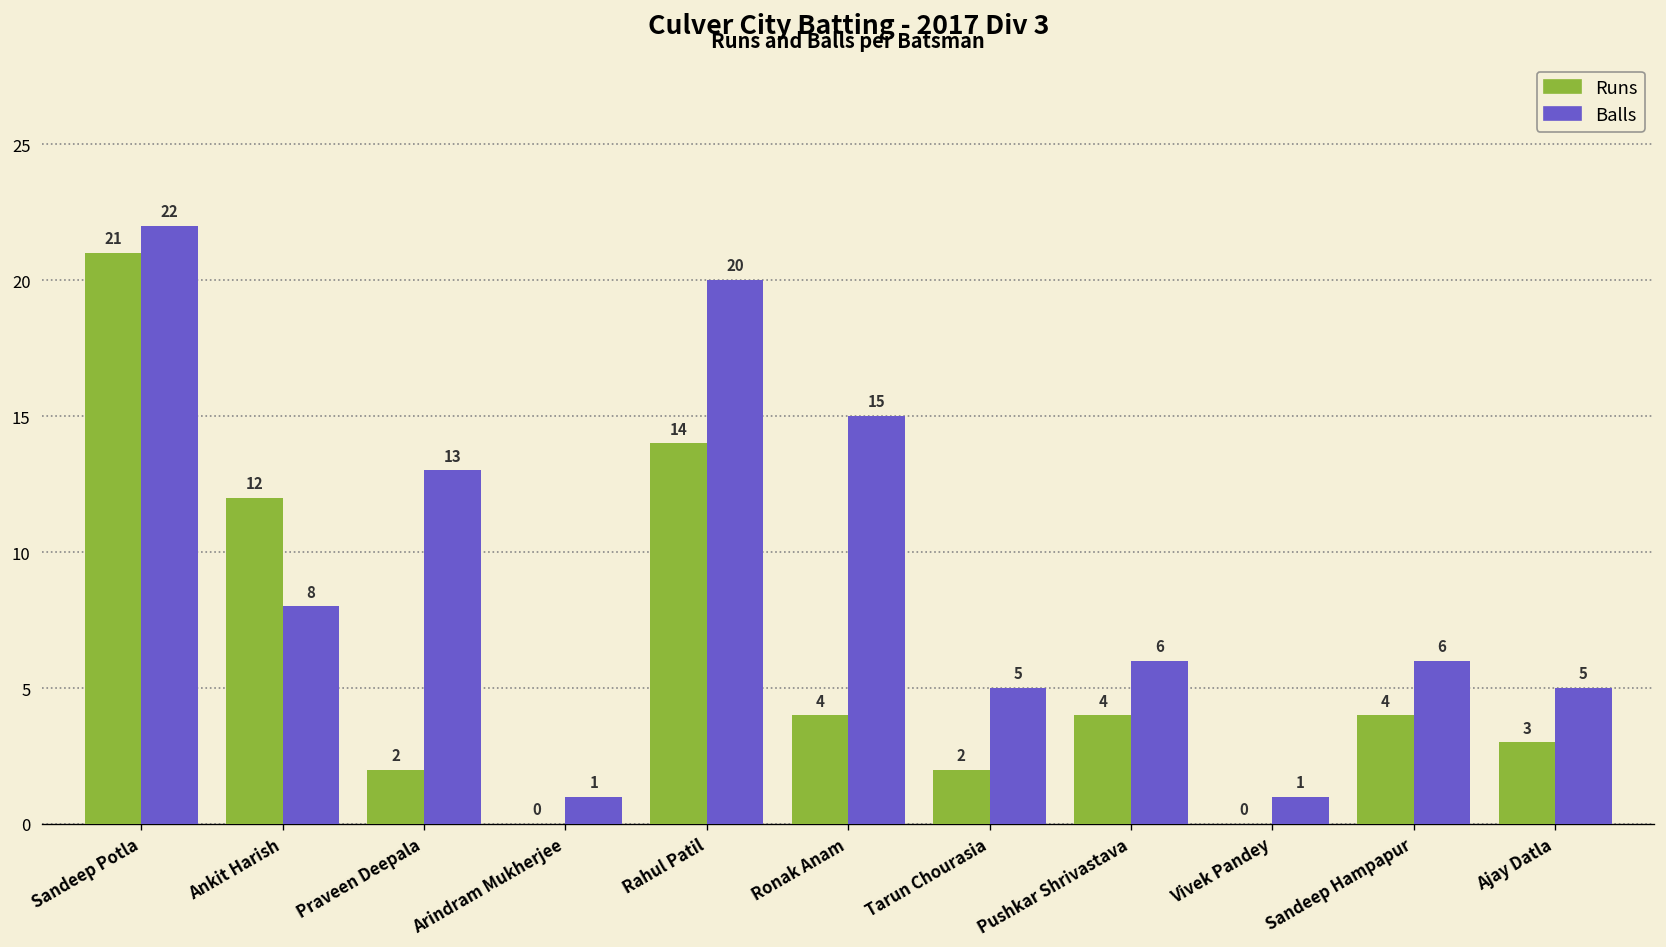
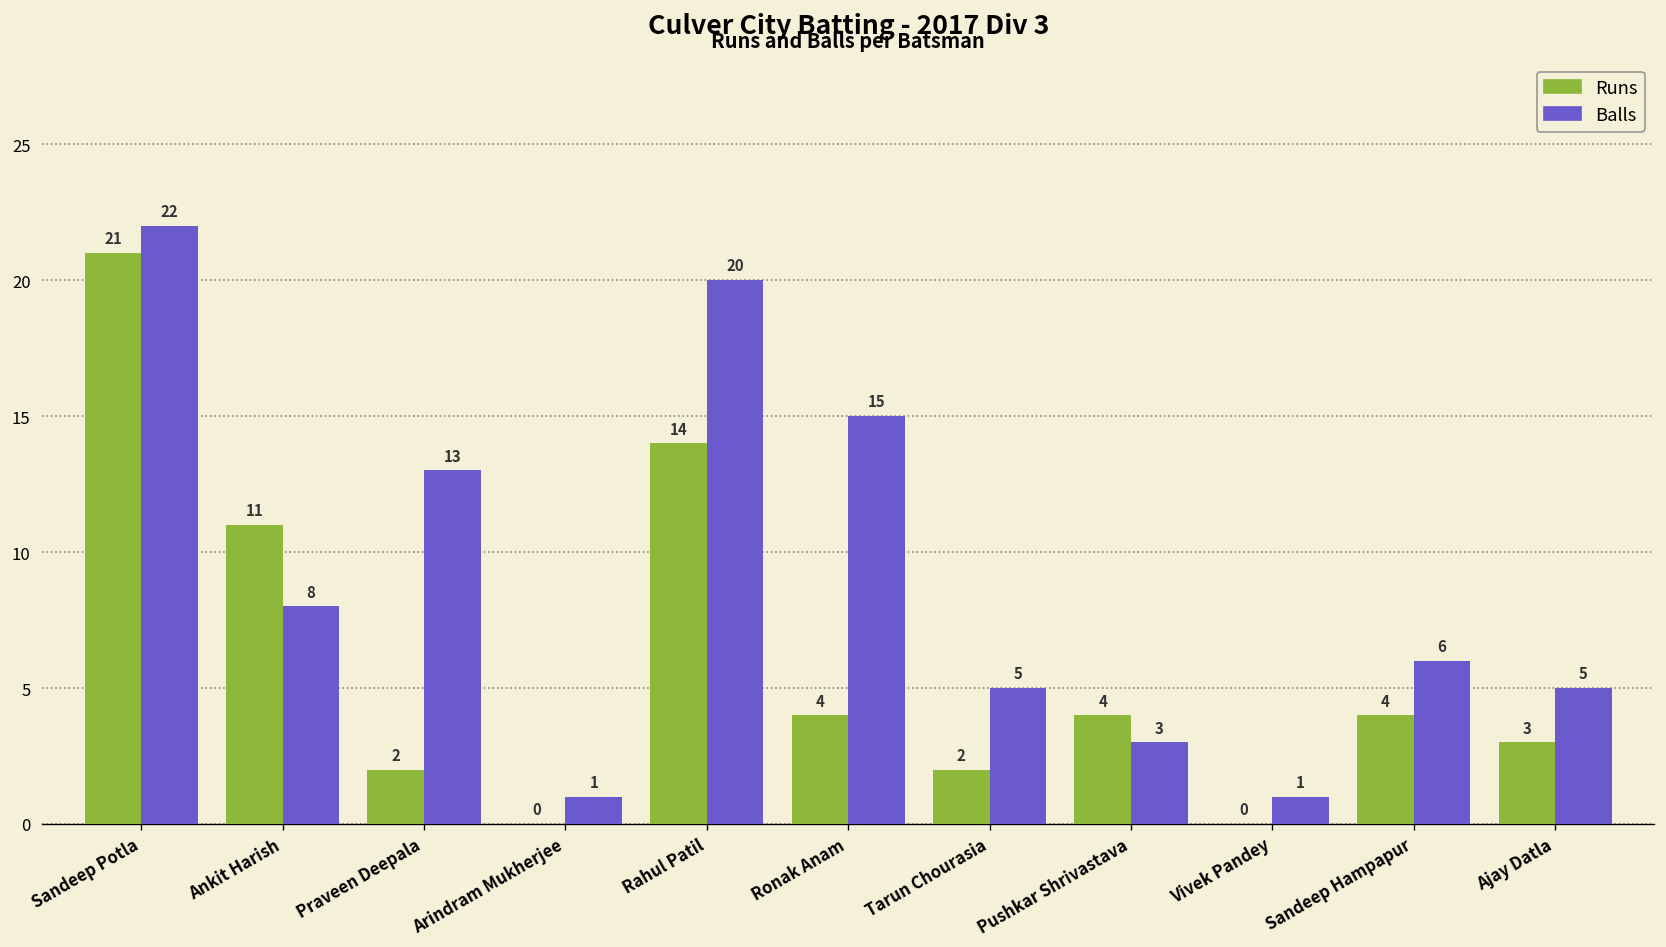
  {
    "Runs": {
      "Sandeep Potla": 21,
-     "Ankit Harish": 12,
+     "Ankit Harish": 11,
      "Praveen Deepala": 2,
      "Arindram Mukherjee": 0,
      "Rahul Patil": 14,
      "Ronak Anam": 4,
      "Tarun Chourasia": 2,
      "Pushkar Shrivastava": 4,
      "Vivek Pandey": 0,
      "Sandeep Hampapur": 4,
      "Ajay Datla": 3
    },
    "Balls": {
      "Sandeep Potla": 22,
      "Ankit Harish": 8,
      "Praveen Deepala": 13,
      "Arindram Mukherjee": 1,
      "Rahul Patil": 20,
      "Ronak Anam": 15,
      "Tarun Chourasia": 5,
-     "Pushkar Shrivastava": 6,
+     "Pushkar Shrivastava": 3,
      "Vivek Pandey": 1,
      "Sandeep Hampapur": 6,
      "Ajay Datla": 5
    }
  }
